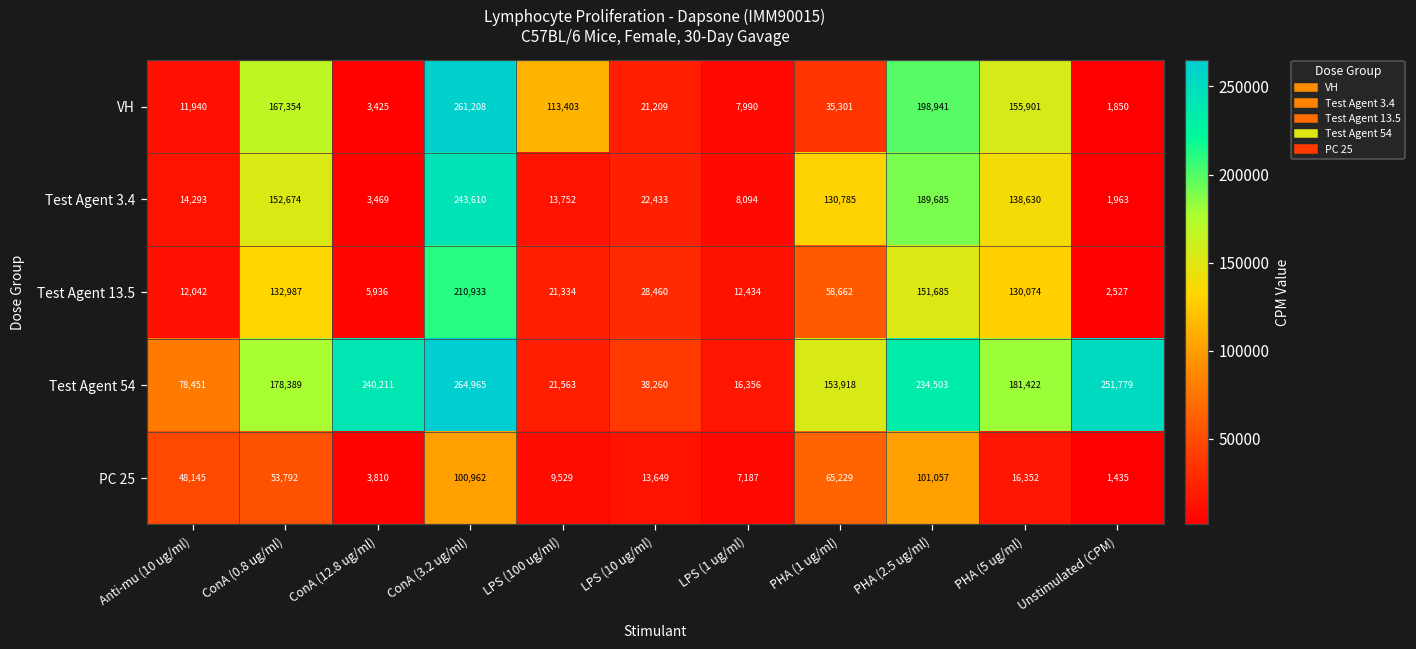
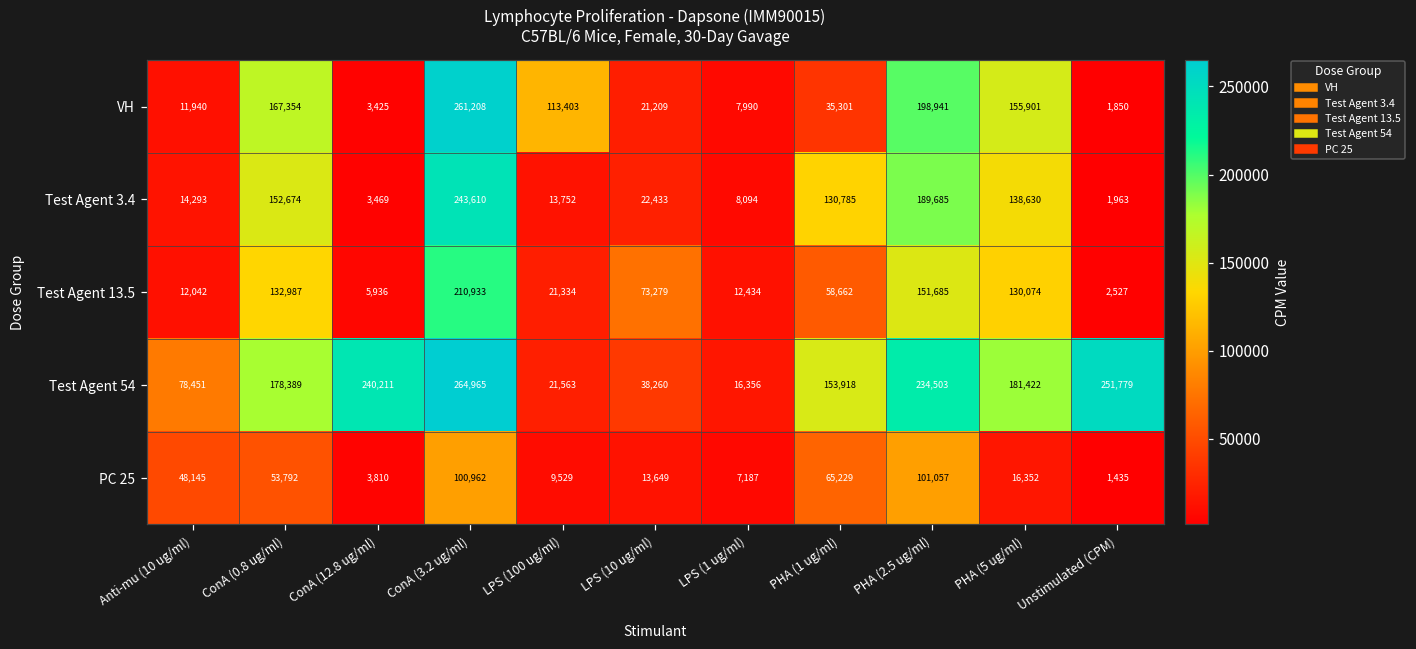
  {
    "VH": {
      "Anti-mu (10 ug/ml)": "11,940",
      "ConA (0.8 ug/ml)": "167,354",
      "ConA (12.8 ug/ml)": "3,425",
      "ConA (3.2 ug/ml)": "261,208",
      "LPS (100 ug/ml)": "113,403",
      "LPS (10 ug/ml)": "21,209",
      "LPS (1 ug/ml)": "7,990",
      "PHA (1 ug/ml)": "35,301",
      "PHA (2.5 ug/ml)": "198,941",
      "PHA (5 ug/ml)": "155,901",
      "Unstimulated (CPM)": "1,850"
    },
    "Test Agent 3.4": {
      "Anti-mu (10 ug/ml)": "14,293",
      "ConA (0.8 ug/ml)": "152,674",
      "ConA (12.8 ug/ml)": "3,469",
      "ConA (3.2 ug/ml)": "243,610",
      "LPS (100 ug/ml)": "13,752",
      "LPS (10 ug/ml)": "22,433",
      "LPS (1 ug/ml)": "8,094",
      "PHA (1 ug/ml)": "130,785",
      "PHA (2.5 ug/ml)": "189,685",
      "PHA (5 ug/ml)": "138,630",
      "Unstimulated (CPM)": "1,963"
    },
    "Test Agent 13.5": {
      "Anti-mu (10 ug/ml)": "12,042",
      "ConA (0.8 ug/ml)": "132,987",
      "ConA (12.8 ug/ml)": "5,936",
      "ConA (3.2 ug/ml)": "210,933",
      "LPS (100 ug/ml)": "21,334",
-     "LPS (10 ug/ml)": "28,460",
+     "LPS (10 ug/ml)": "73,279",
      "LPS (1 ug/ml)": "12,434",
      "PHA (1 ug/ml)": "58,662",
      "PHA (2.5 ug/ml)": "151,685",
      "PHA (5 ug/ml)": "130,074",
      "Unstimulated (CPM)": "2,527"
    },
    "Test Agent 54": {
      "Anti-mu (10 ug/ml)": "78,451",
      "ConA (0.8 ug/ml)": "178,389",
      "ConA (12.8 ug/ml)": "240,211",
      "ConA (3.2 ug/ml)": "264,965",
      "LPS (100 ug/ml)": "21,563",
      "LPS (10 ug/ml)": "38,260",
      "LPS (1 ug/ml)": "16,356",
      "PHA (1 ug/ml)": "153,918",
      "PHA (2.5 ug/ml)": "234,503",
      "PHA (5 ug/ml)": "181,422",
      "Unstimulated (CPM)": "251,779"
    },
    "PC 25": {
      "Anti-mu (10 ug/ml)": "48,145",
      "ConA (0.8 ug/ml)": "53,792",
      "ConA (12.8 ug/ml)": "3,810",
      "ConA (3.2 ug/ml)": "100,962",
      "LPS (100 ug/ml)": "9,529",
      "LPS (10 ug/ml)": "13,649",
      "LPS (1 ug/ml)": "7,187",
      "PHA (1 ug/ml)": "65,229",
      "PHA (2.5 ug/ml)": "101,057",
      "PHA (5 ug/ml)": "16,352",
      "Unstimulated (CPM)": "1,435"
    }
  }
